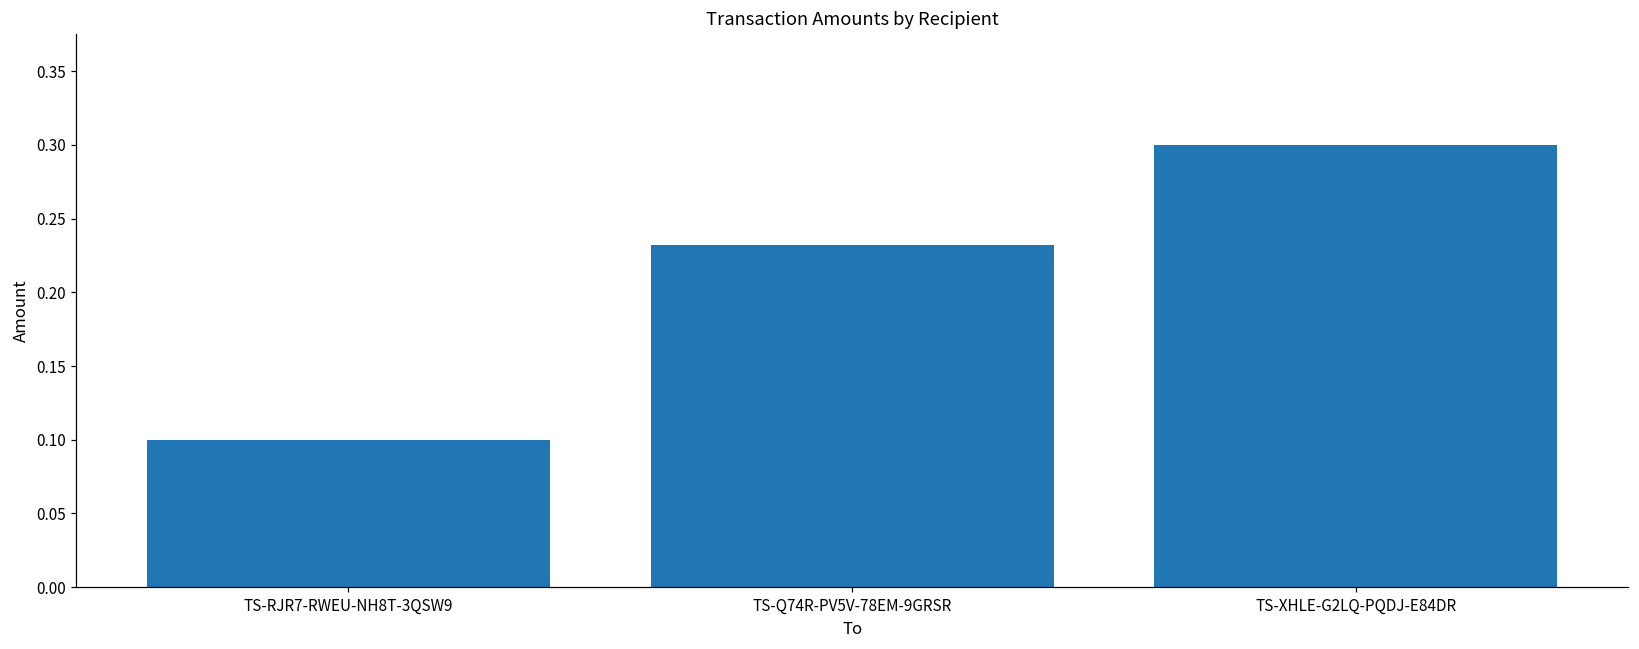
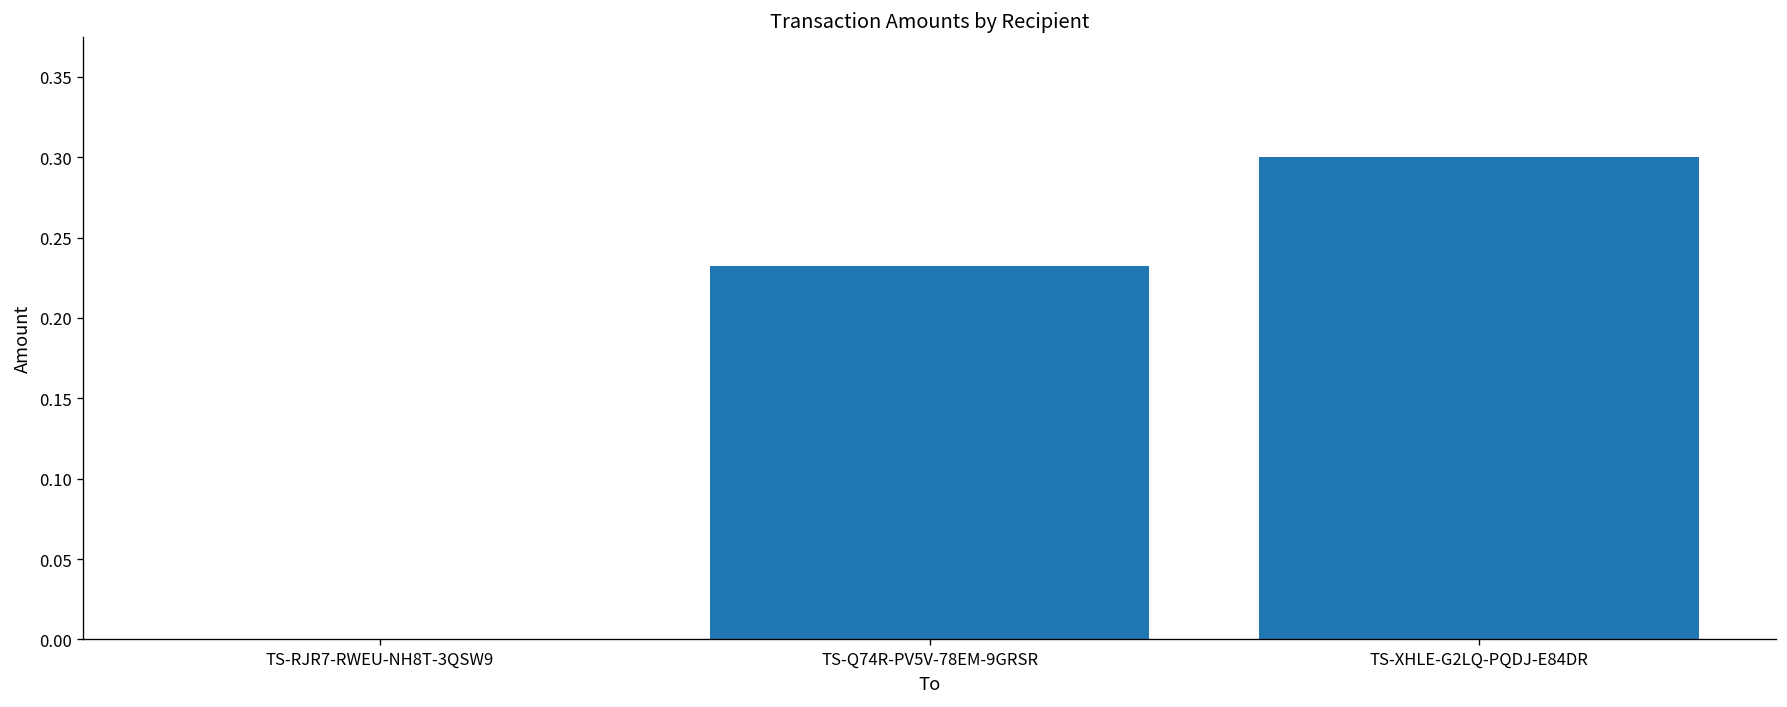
  {
-   "TS-RJR7-RWEU-NH8T-3QSW9": 0.1,
+   "TS-RJR7-RWEU-NH8T-3QSW9": 0.0,
    "TS-Q74R-PV5V-78EM-9GRSR": 0.232,
    "TS-XHLE-G2LQ-PQDJ-E84DR": 0.3
  }
